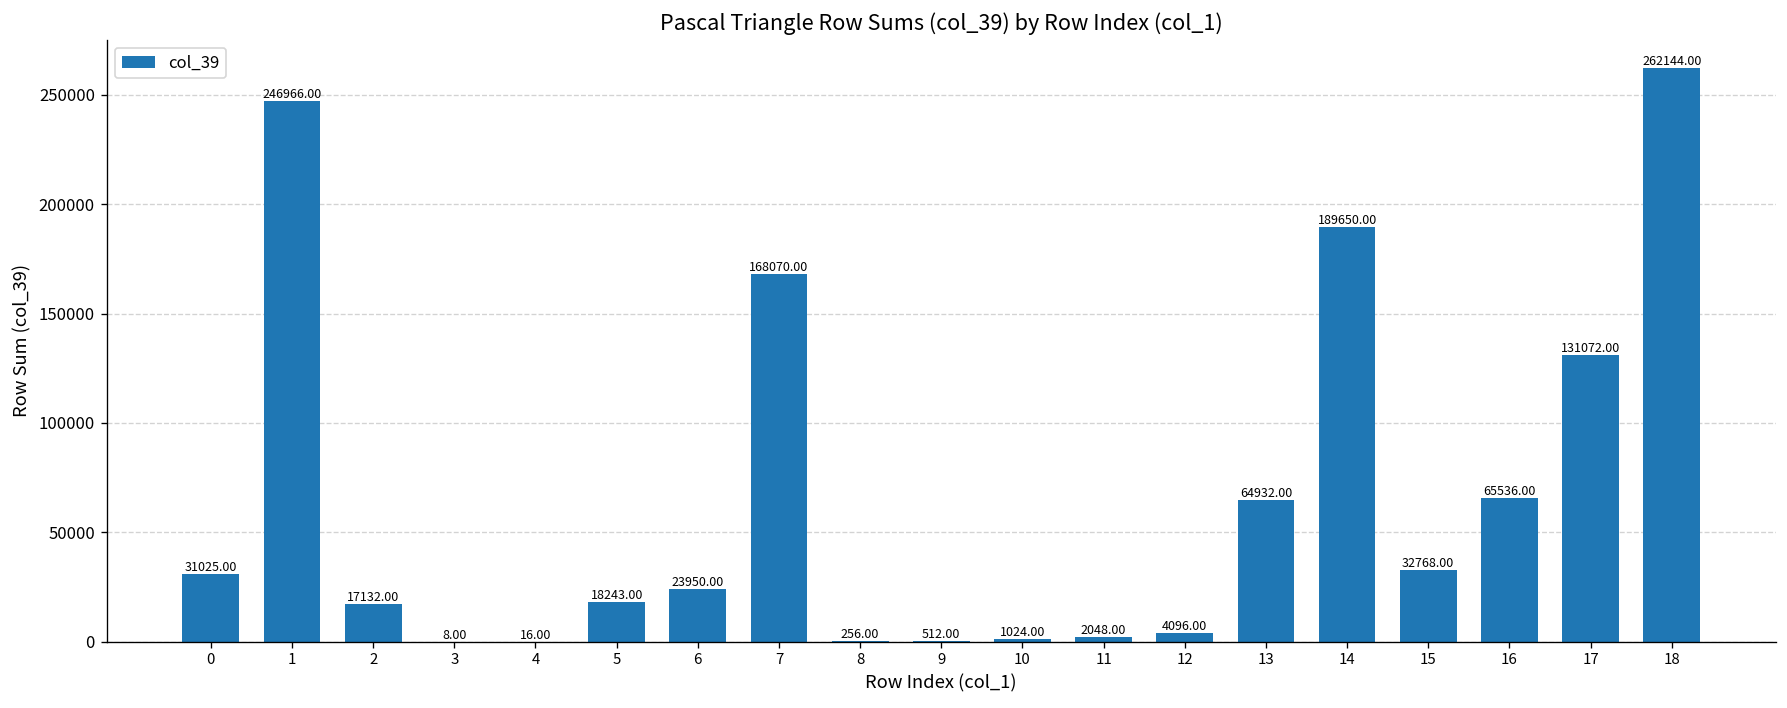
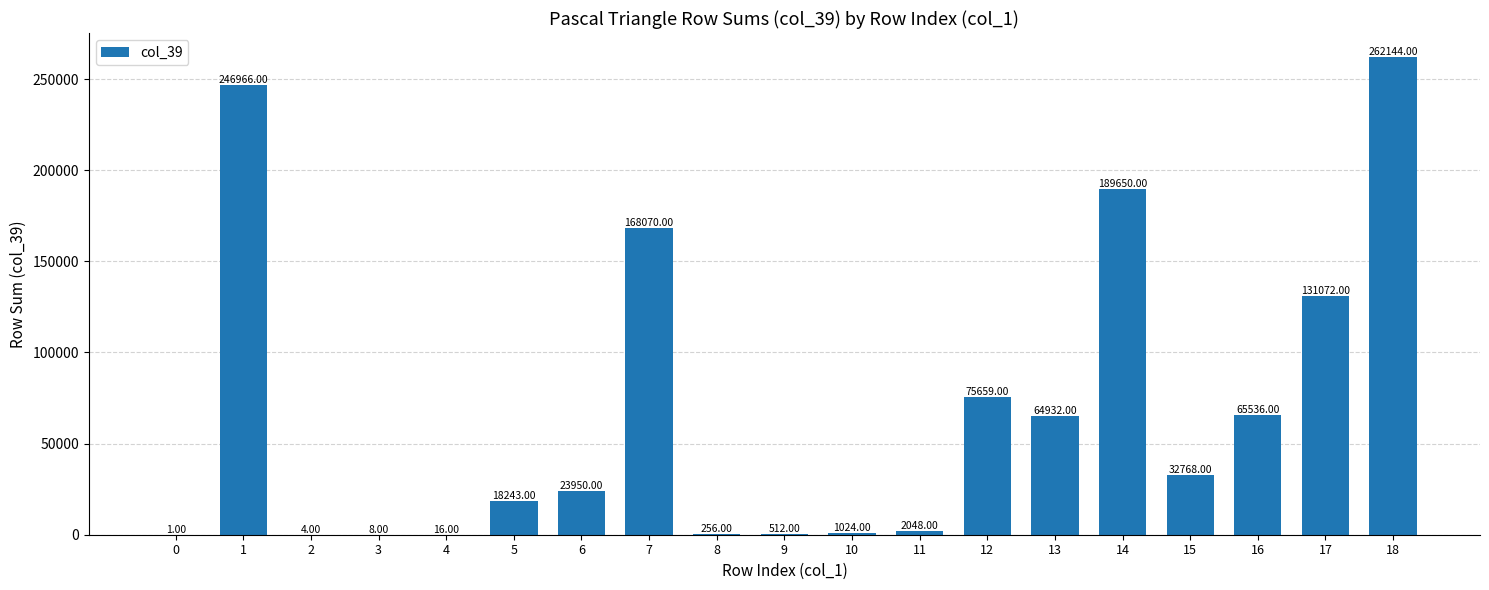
  {
-   "0": 31025.00,
+   "0": 1.00,
    "1": 246966.00,
-   "2": 17132.00,
+   "2": 4.00,
    "3": 8.00,
    "4": 16.00,
    "5": 18243.00,
    "6": 23950.00,
    "7": 168070.00,
    "8": 256.00,
    "9": 512.00,
    "10": 1024.00,
    "11": 2048.00,
-   "12": 4096.00,
+   "12": 75659.00,
    "13": 64932.00,
    "14": 189650.00,
    "15": 32768.00,
    "16": 65536.00,
    "17": 131072.00,
    "18": 262144.00
  }
